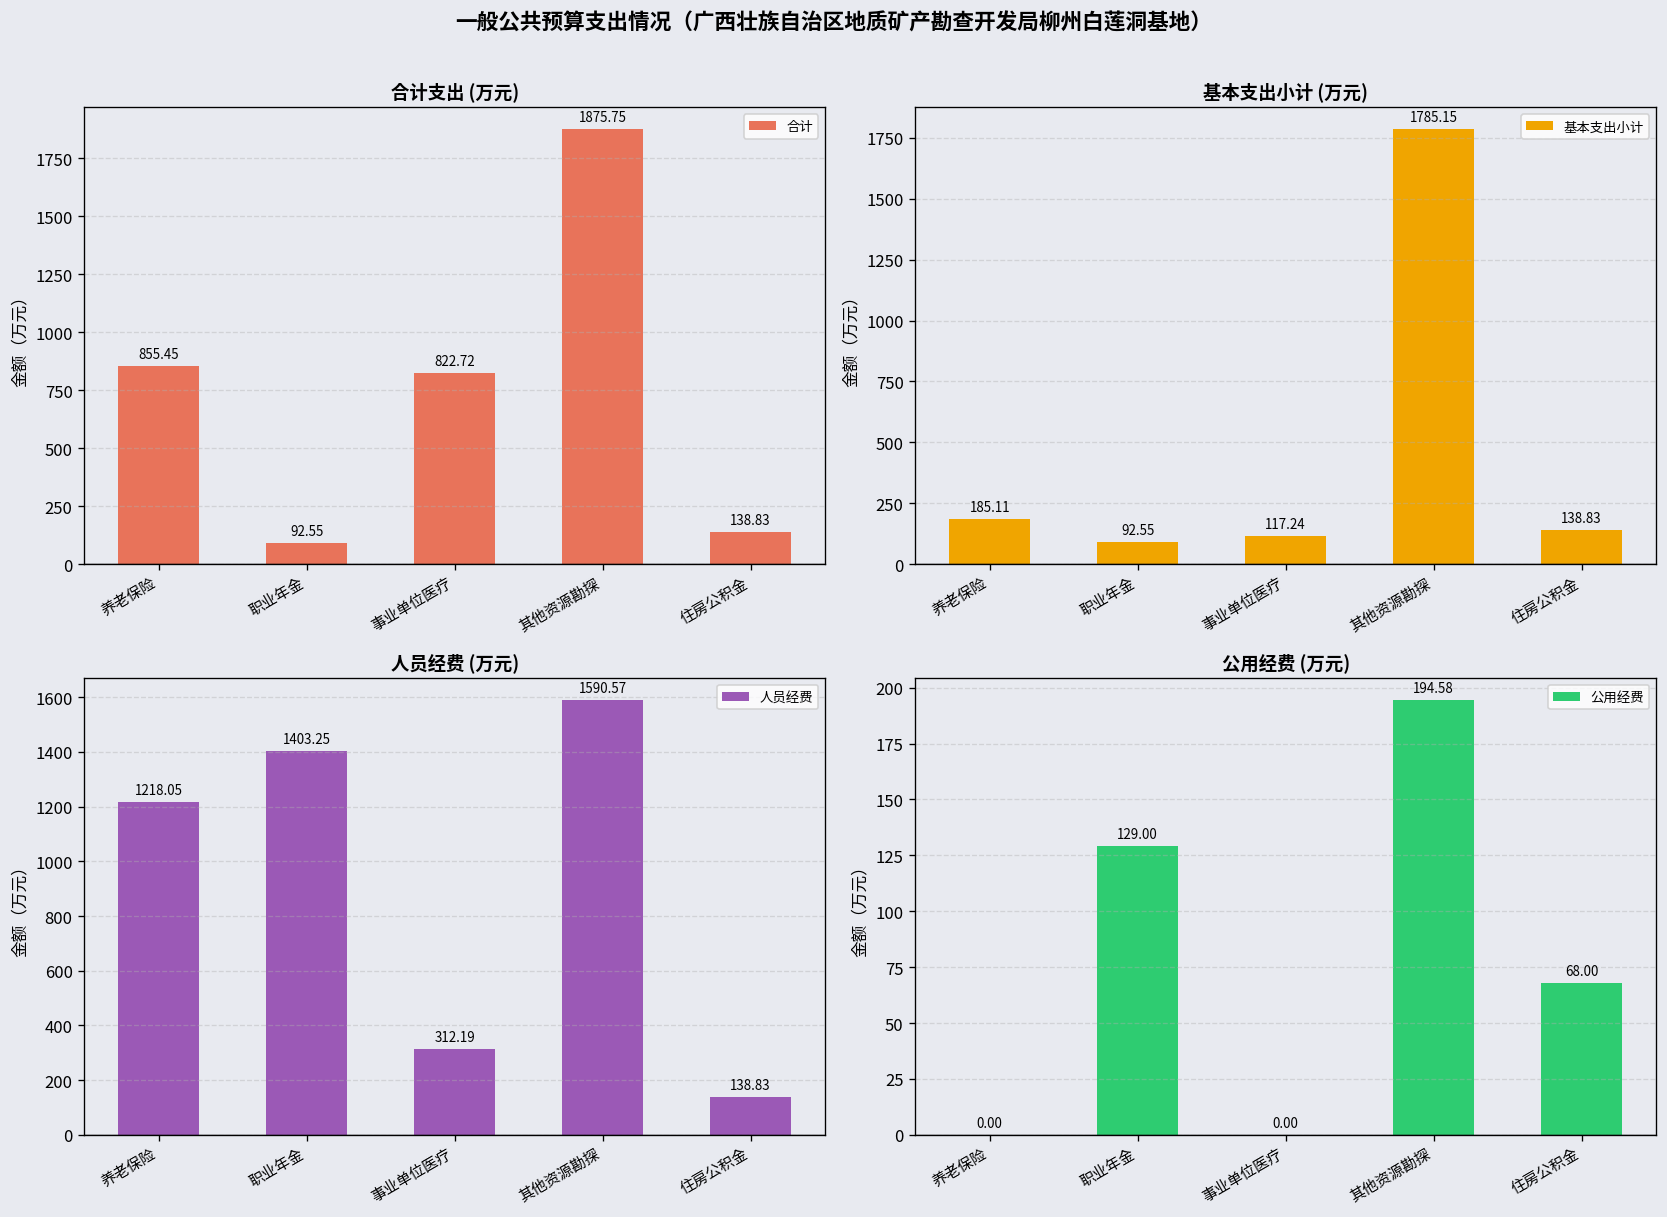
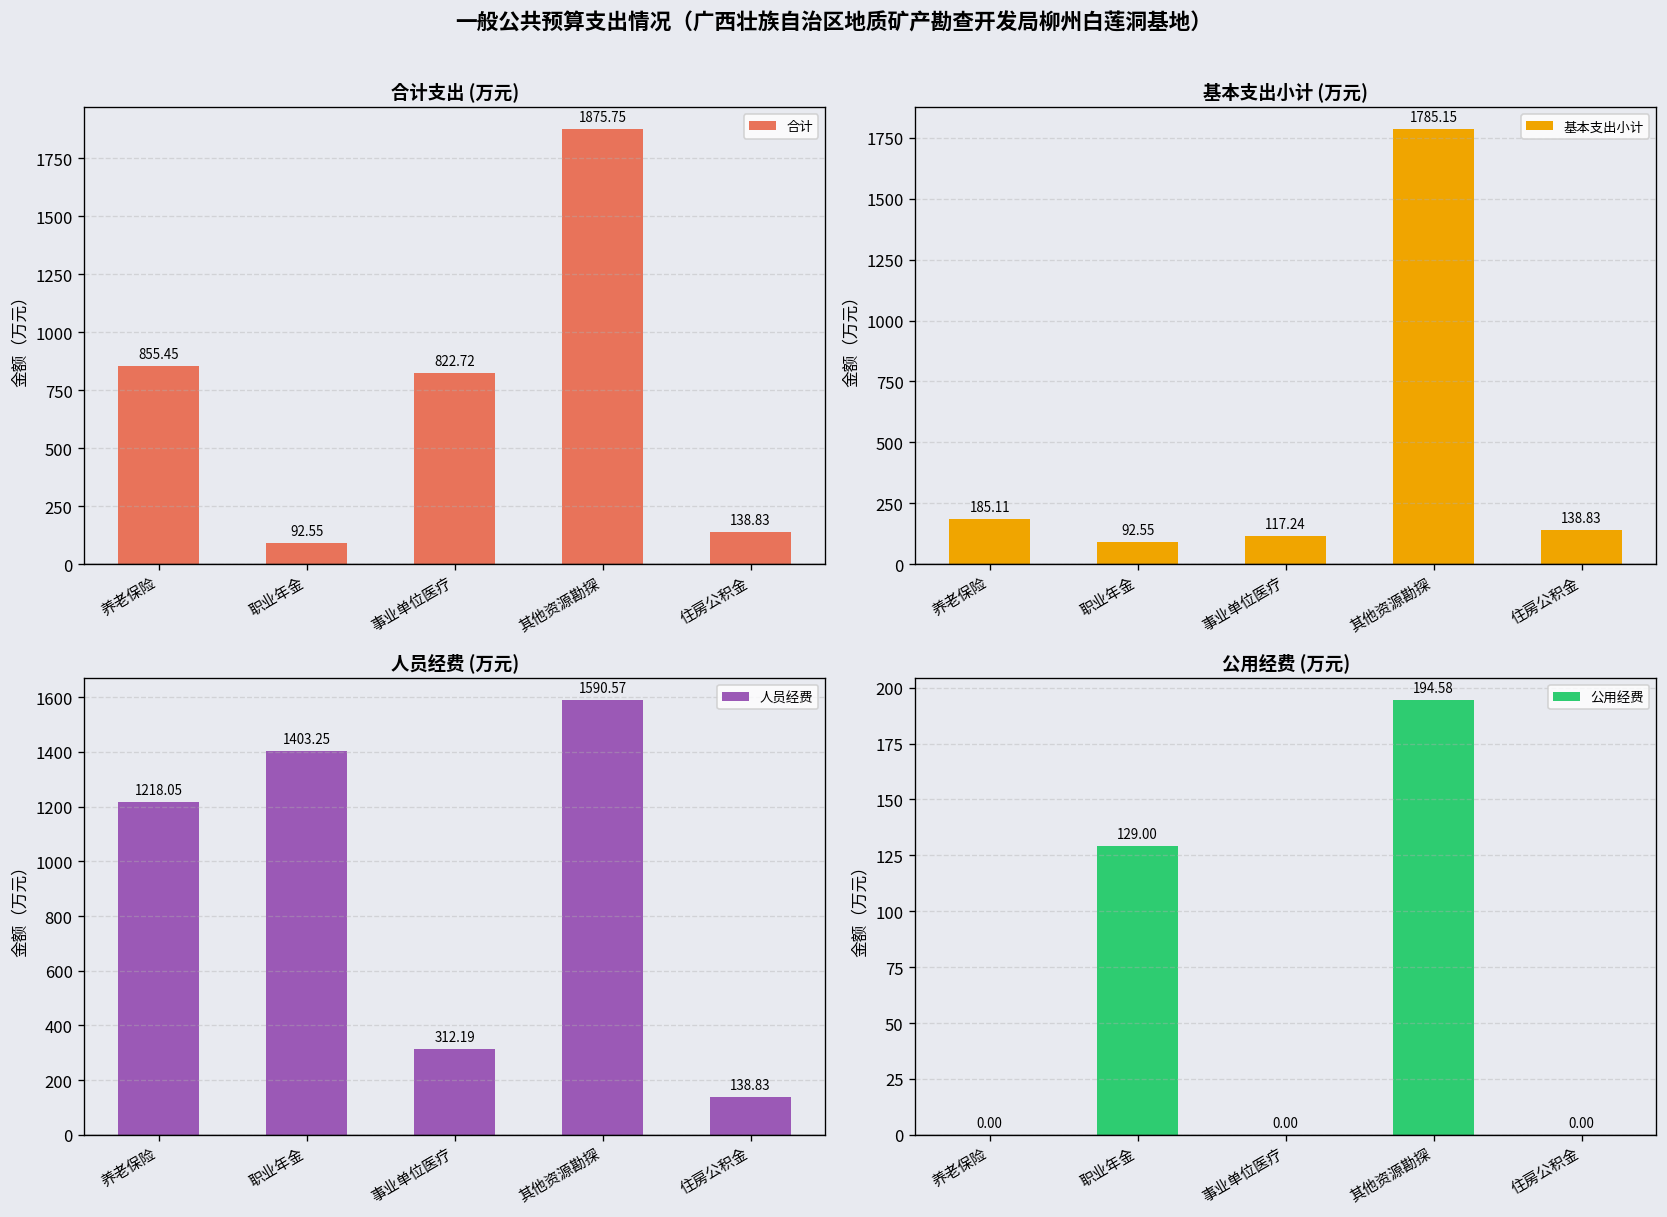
  {
    "合计支出 (万元)": {
      "养老保险": 855.45,
      "职业年金": 92.55,
      "事业单位医疗": 822.72,
      "其他资源勘探": 1875.75,
      "住房公积金": 138.83
    },
    "基本支出小计 (万元)": {
      "养老保险": 185.11,
      "职业年金": 92.55,
      "事业单位医疗": 117.24,
      "其他资源勘探": 1785.15,
      "住房公积金": 138.83
    },
    "人员经费 (万元)": {
      "养老保险": 1218.05,
      "职业年金": 1403.25,
      "事业单位医疗": 312.19,
      "其他资源勘探": 1590.57,
      "住房公积金": 138.83
    },
    "公用经费 (万元)": {
      "养老保险": 0.00,
      "职业年金": 129.00,
      "事业单位医疗": 0.00,
      "其他资源勘探": 194.58,
-     "住房公积金": 68.00
+     "住房公积金": 0.00
    }
  }
